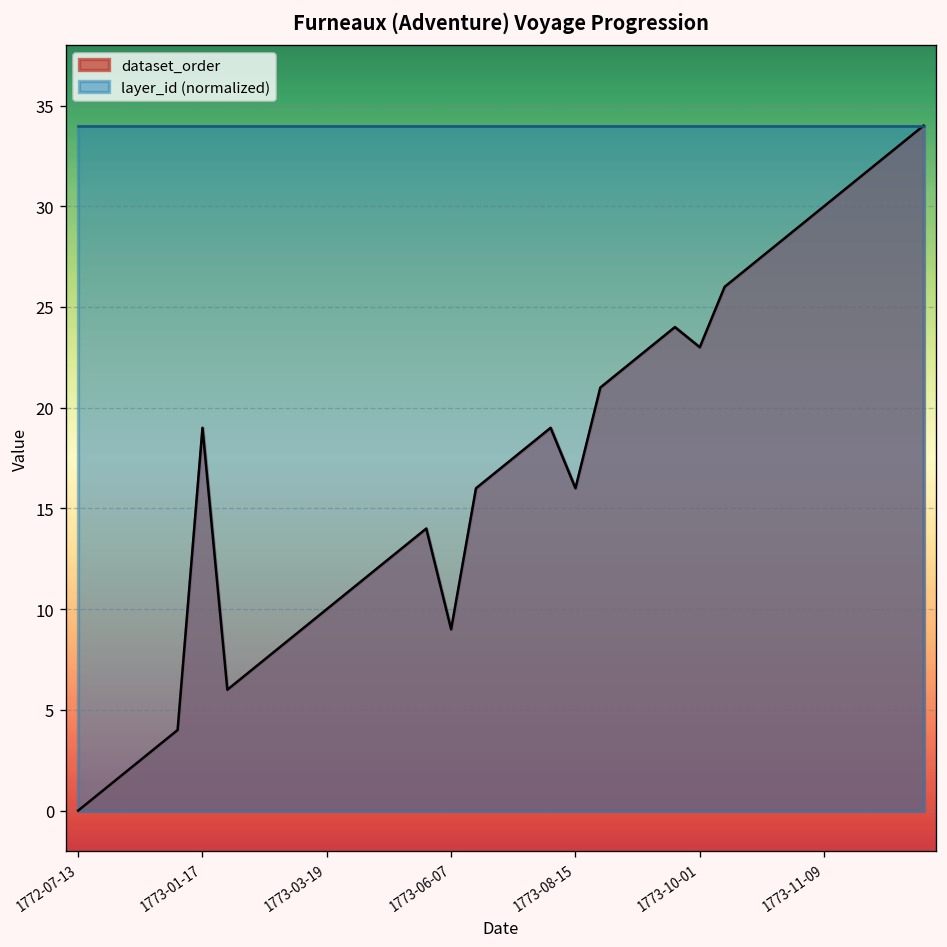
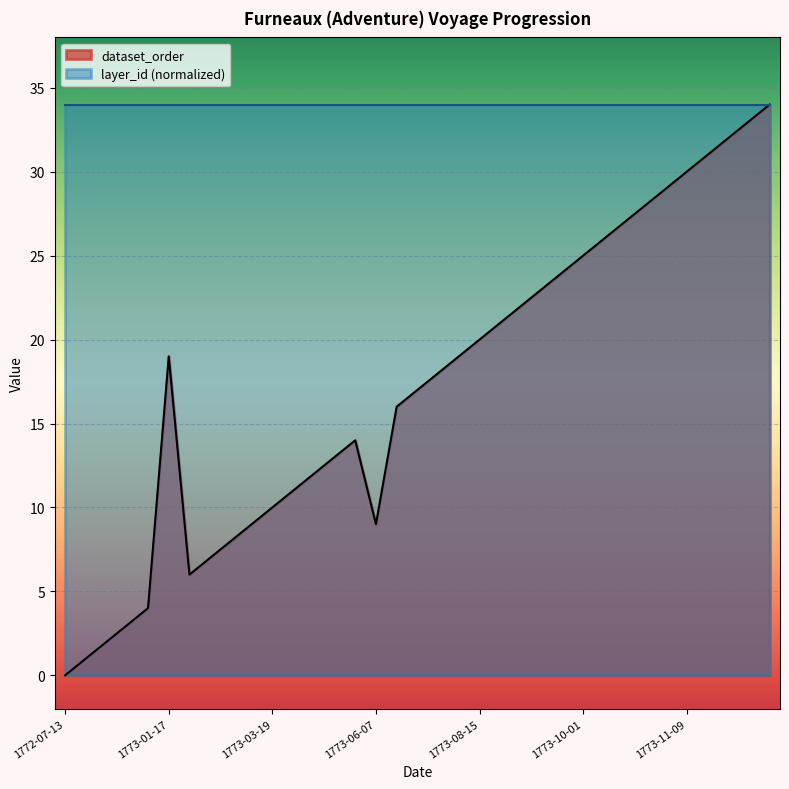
  {
    "dataset_order": {
      "1772-07-13": 0,
      "1773-01-17": 19,
      "1773-03-19": 10,
      "1773-06-07": 9,
-     "1773-08-15": 16,
-     "1773-10-01": 23,
+     "1773-08-15": 20,
+     "1773-10-01": 25,
      "1773-11-09": 30
    },
    "layer_id (normalized)": {
      "1772-07-13": 34,
      "1773-01-17": 34,
      "1773-03-19": 34,
      "1773-06-07": 34,
      "1773-08-15": 34,
      "1773-10-01": 34,
      "1773-11-09": 34
    }
  }
